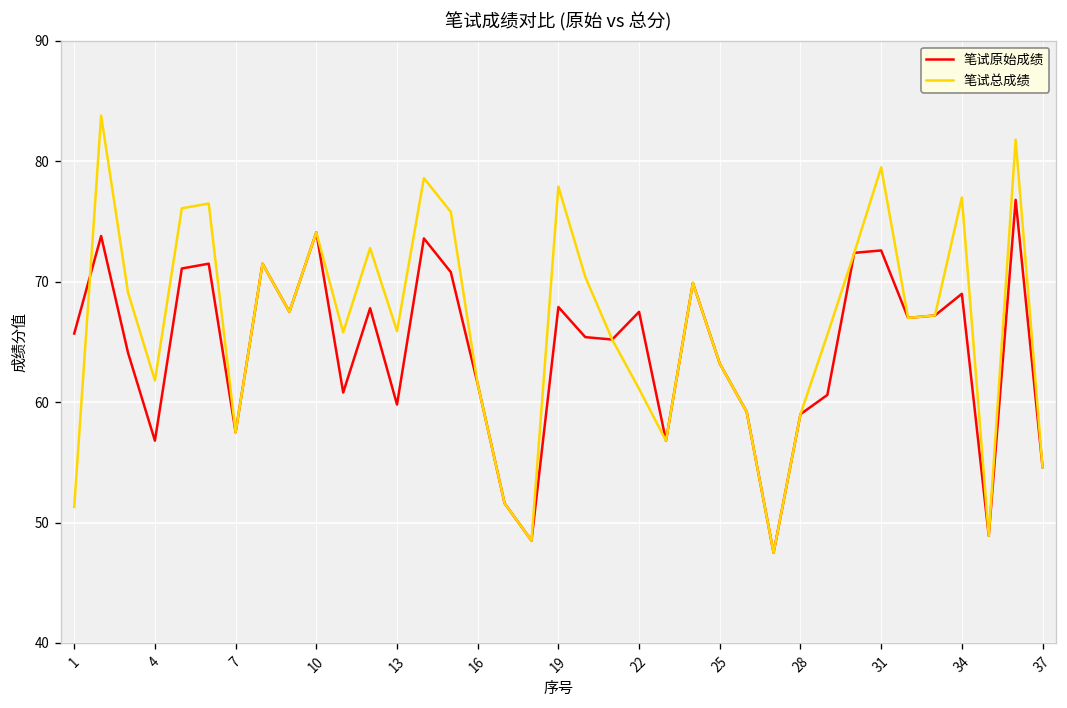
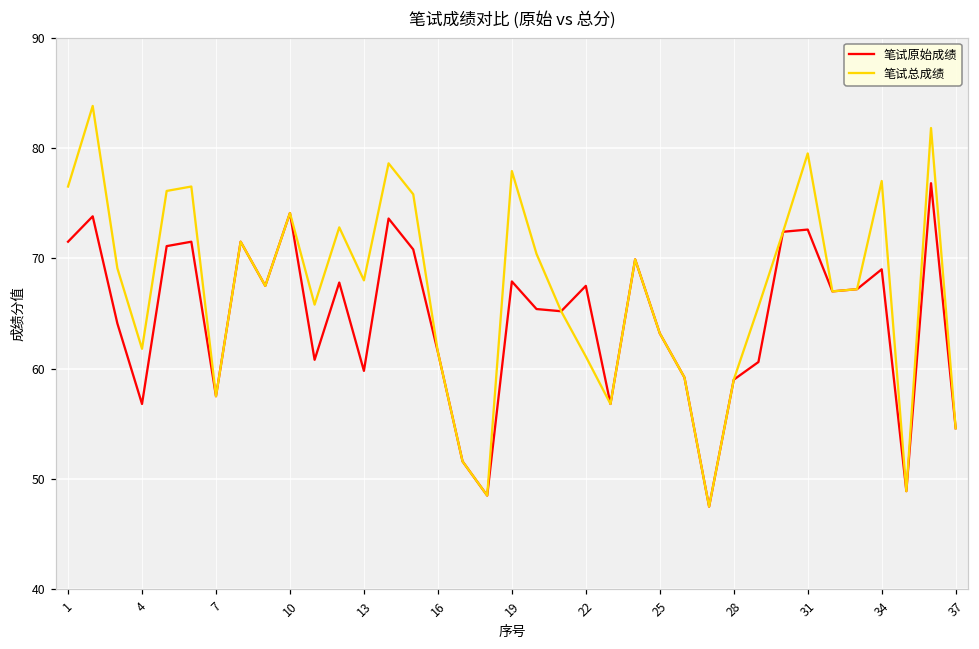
  {
    "笔试原始成绩": {
-     "1": 65.7,
+     "1": 71.5,
      "4": 56.8,
      "13": 59.8,
      "19": 67.9,
      "22": 67.5,
      "31": 72.6,
      "34": 69.0
    },
    "笔试总成绩": {
-     "1": 51.3,
+     "1": 76.5,
      "4": 61.8,
-     "13": 65.9,
+     "13": 68.0,
      "19": 77.9,
      "22": 61.1,
      "31": 79.5,
      "34": 77.0
    }
  }
